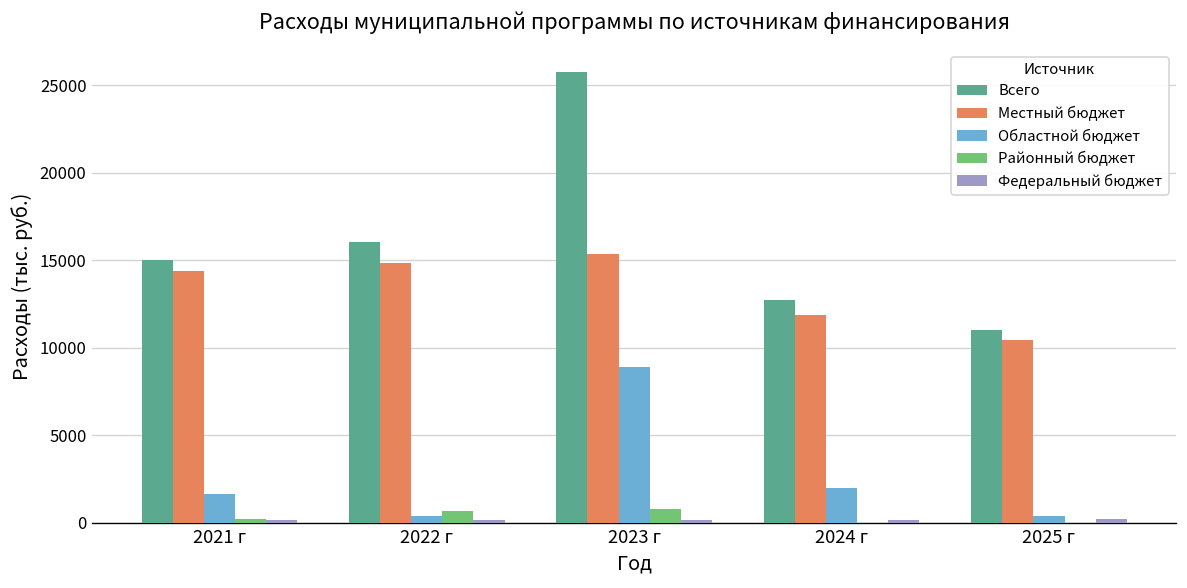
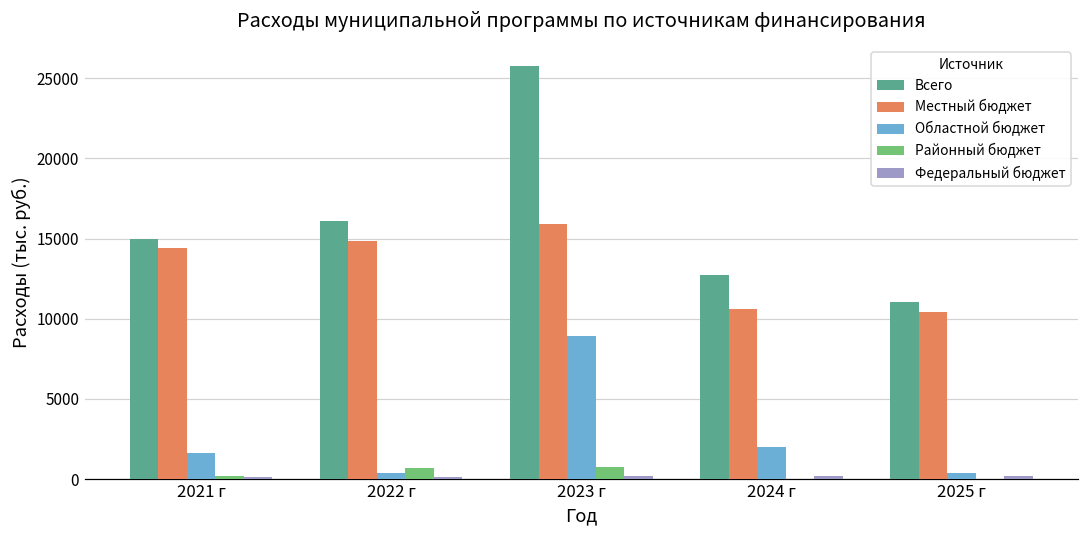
  {
    "Местный бюджет": {
      "2021 г": 14400,
      "2022 г": 14800,
-     "2023 г": 15300,
-     "2024 г": 11900,
+     "2023 г": 15900,
+     "2024 г": 10600,
      "2025 г": 10400
    }
  }
